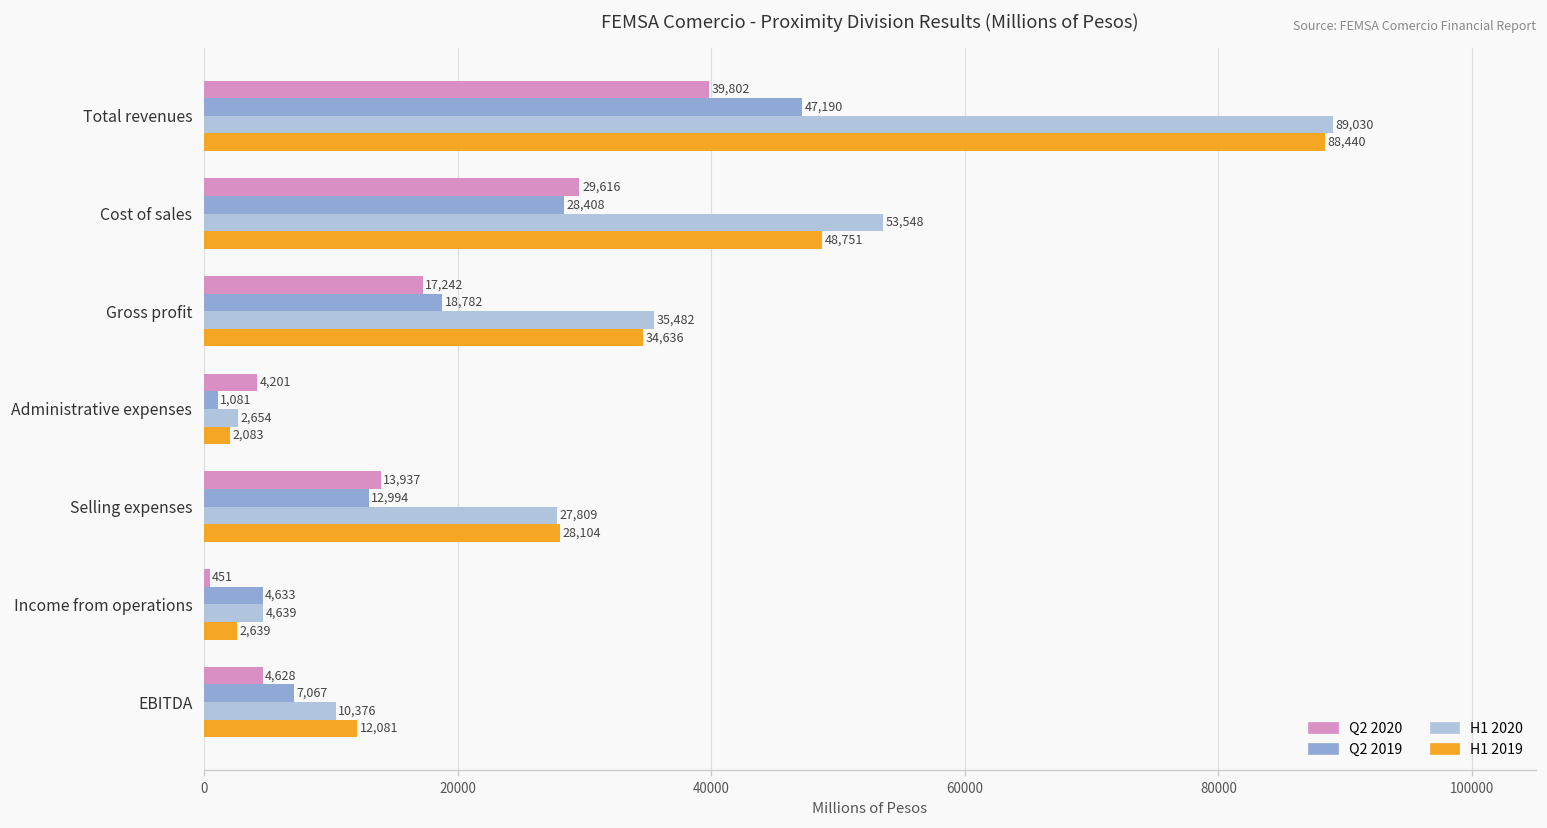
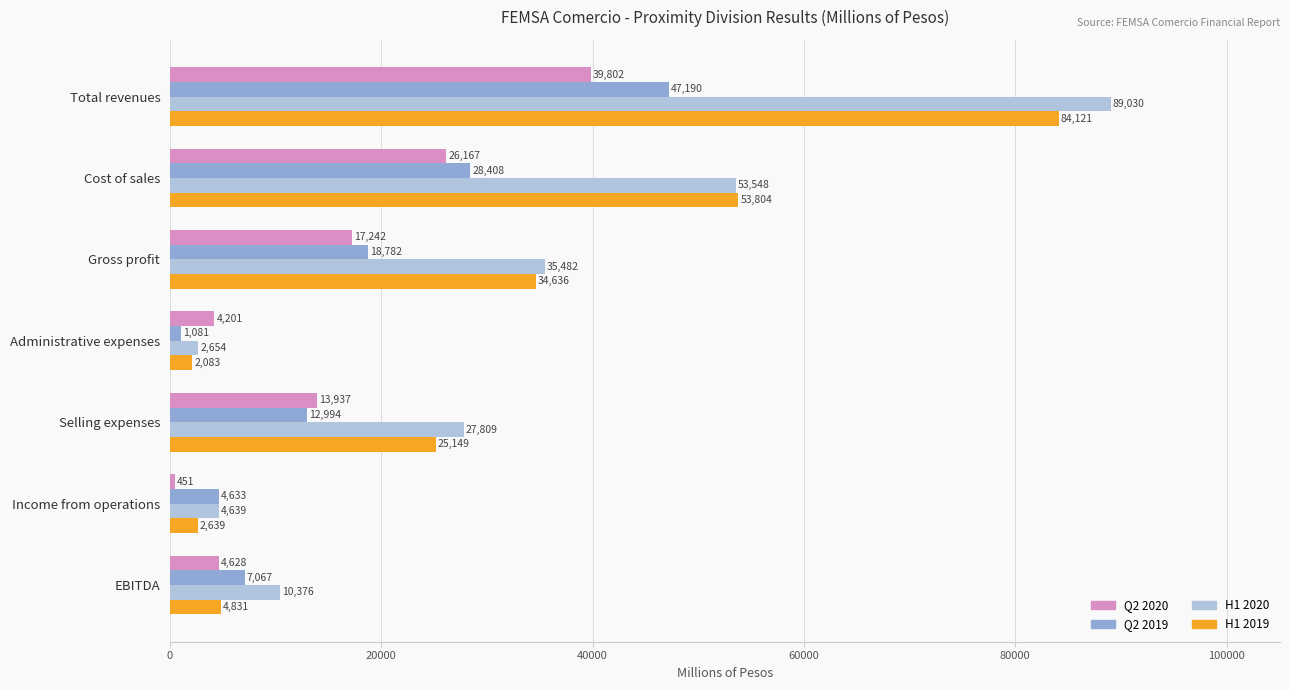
  {
    "Q2 2020": {
      "Total revenues": "39,802",
-     "Cost of sales": "29,616",
+     "Cost of sales": "26,167",
      "Gross profit": "17,242",
      "Administrative expenses": "4,201",
      "Selling expenses": "13,937",
      "Income from operations": "451",
      "EBITDA": "4,628"
    },
    "H1 2019": {
-     "Total revenues": "88,440",
-     "Cost of sales": "48,751",
+     "Total revenues": "84,121",
+     "Cost of sales": "53,804",
      "Gross profit": "34,636",
      "Administrative expenses": "2,083",
-     "Selling expenses": "28,104",
+     "Selling expenses": "25,149",
      "Income from operations": "2,639",
-     "EBITDA": "12,081"
+     "EBITDA": "4,831"
    }
  }
